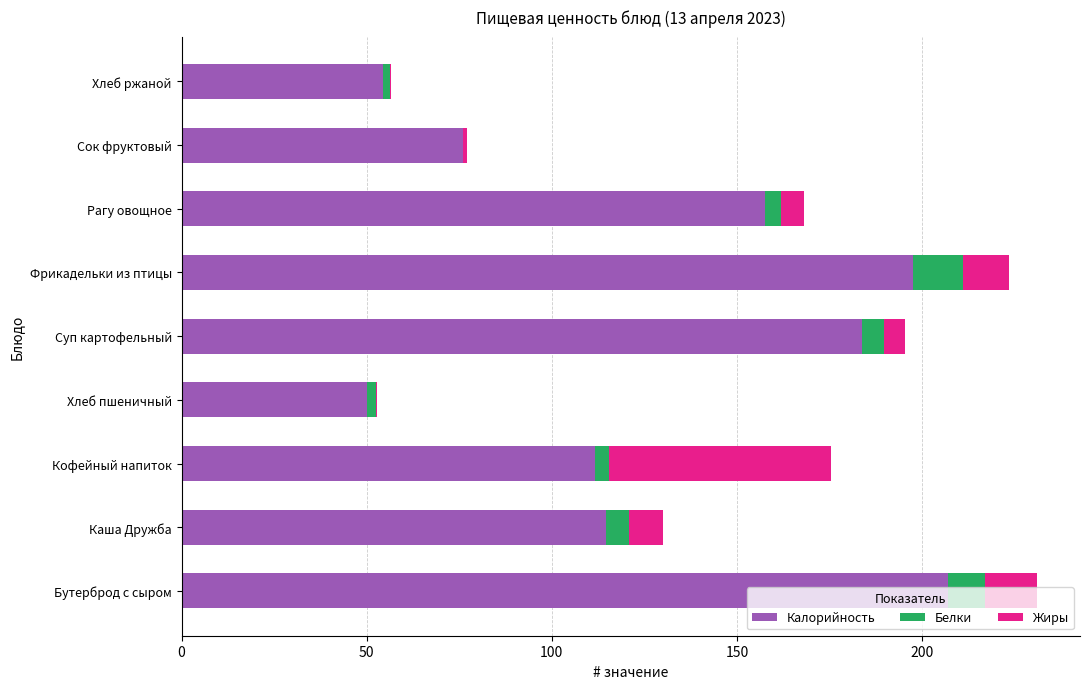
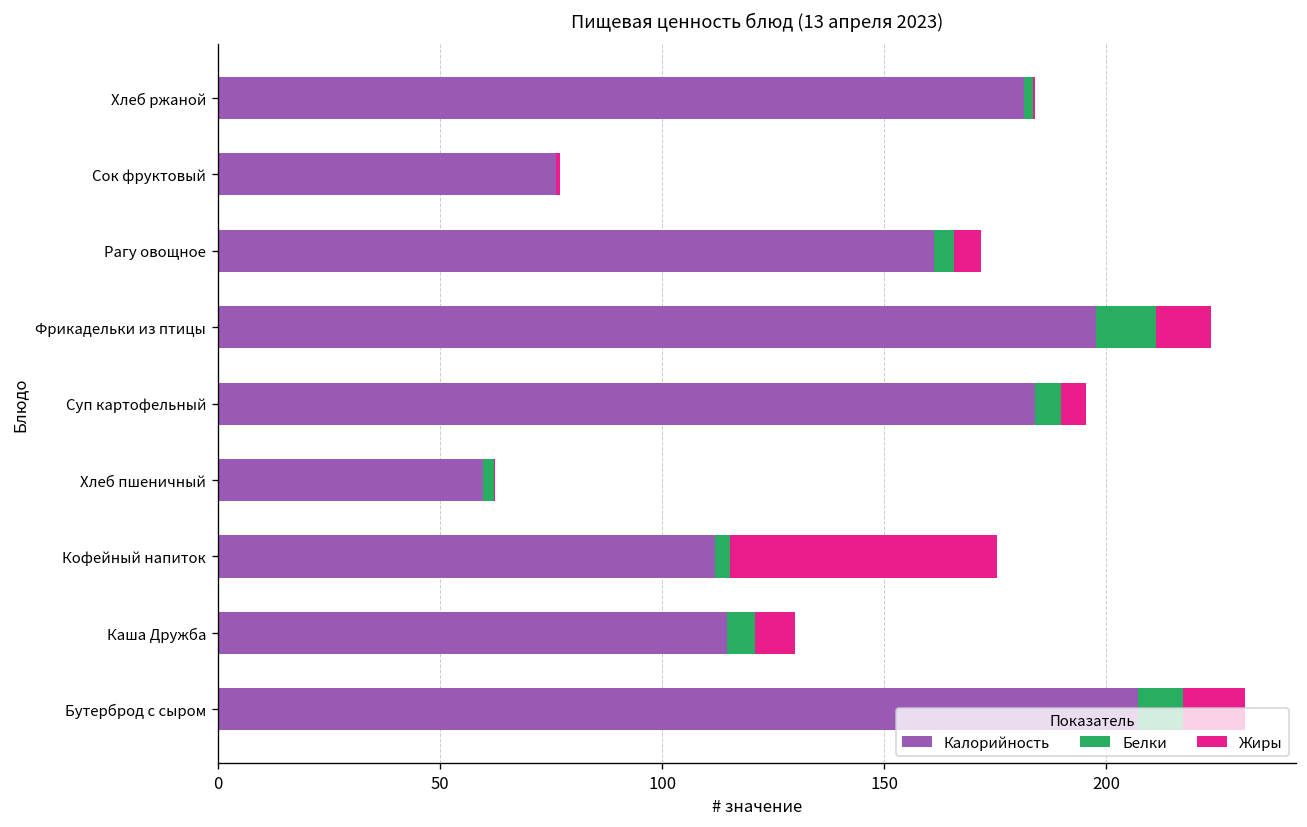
  {
    "Калорийность": {
-     "Хлеб ржаной": 54,
+     "Хлеб ржаной": 182,
      "Сок фруктовый": 76,
-     "Рагу овощное": 157,
+     "Рагу овощное": 161,
      "Фрикадельки из птицы": 198,
      "Суп картофельный": 184,
-     "Хлеб пшеничный": 50,
+     "Хлеб пшеничный": 60,
      "Кофейный напиток": 112,
      "Каша Дружба": 115
    },
    "Белки": {
      "Хлеб ржаной": 2,
      "Сок фруктовый": 0,
      "Рагу овощное": 5,
      "Фрикадельки из птицы": 13,
      "Суп картофельный": 6,
      "Хлеб пшеничный": 2,
      "Кофейный напиток": 4,
      "Каша Дружба": 6
    },
    "Жиры": {
      "Сок фруктовый": 1,
      "Рагу овощное": 6,
      "Фрикадельки из птицы": 12,
      "Суп картофельный": 6,
      "Кофейный напиток": 60,
      "Каша Дружба": 9
    }
  }
